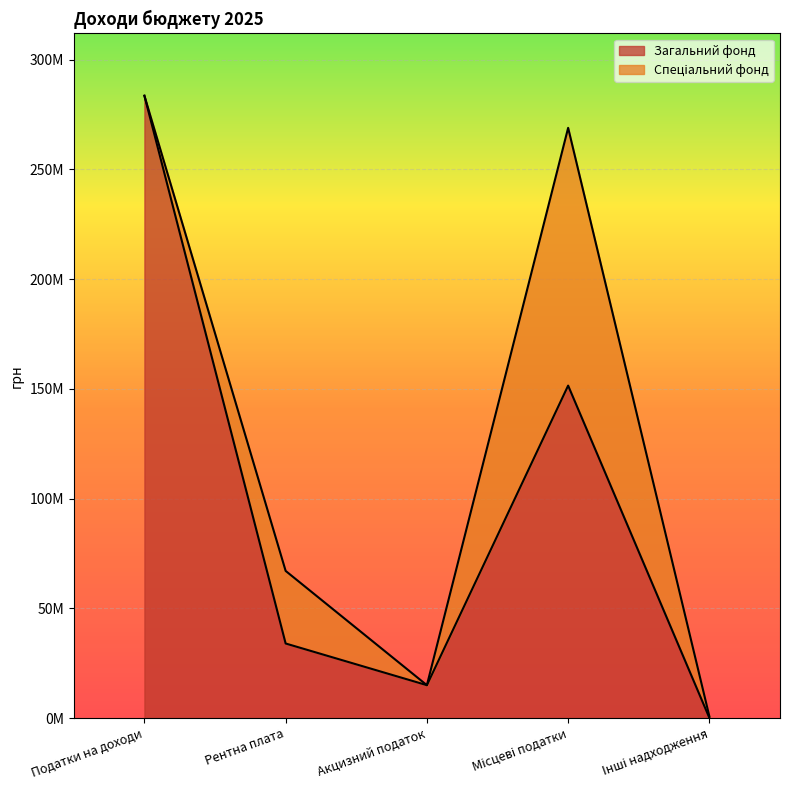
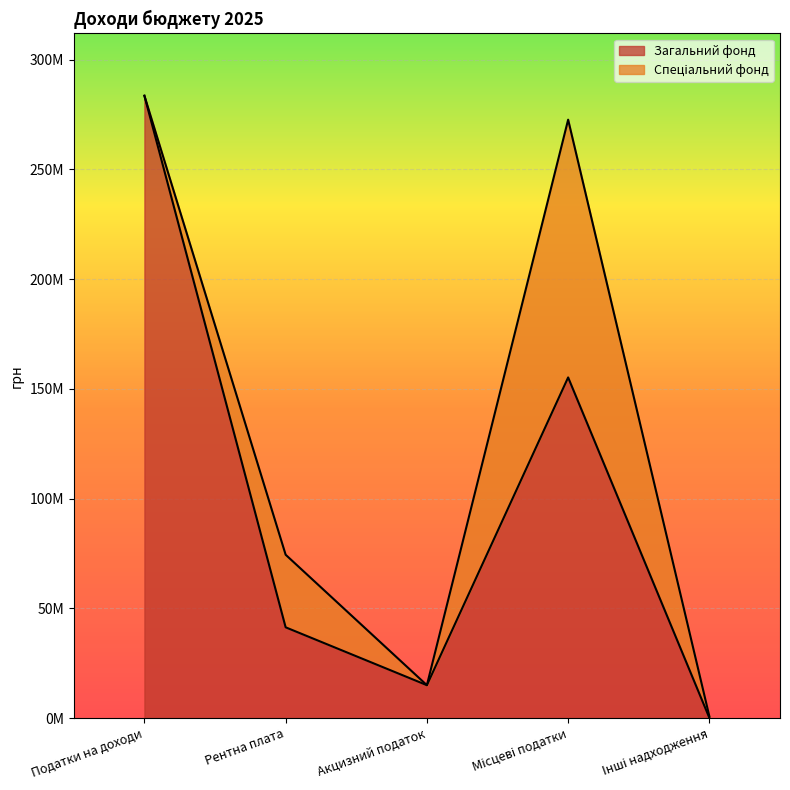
  {
    "Загальний фонд": {
-     "Рентна плата": 34000000,
-     "Місцеві податки": 151000000
+     "Рентна плата": 41000000,
+     "Місцеві податки": 155000000
    },
    "Спеціальний фонд": {
      "Рентна плата": 33000000,
      "Місцеві податки": 117000000
    }
  }
